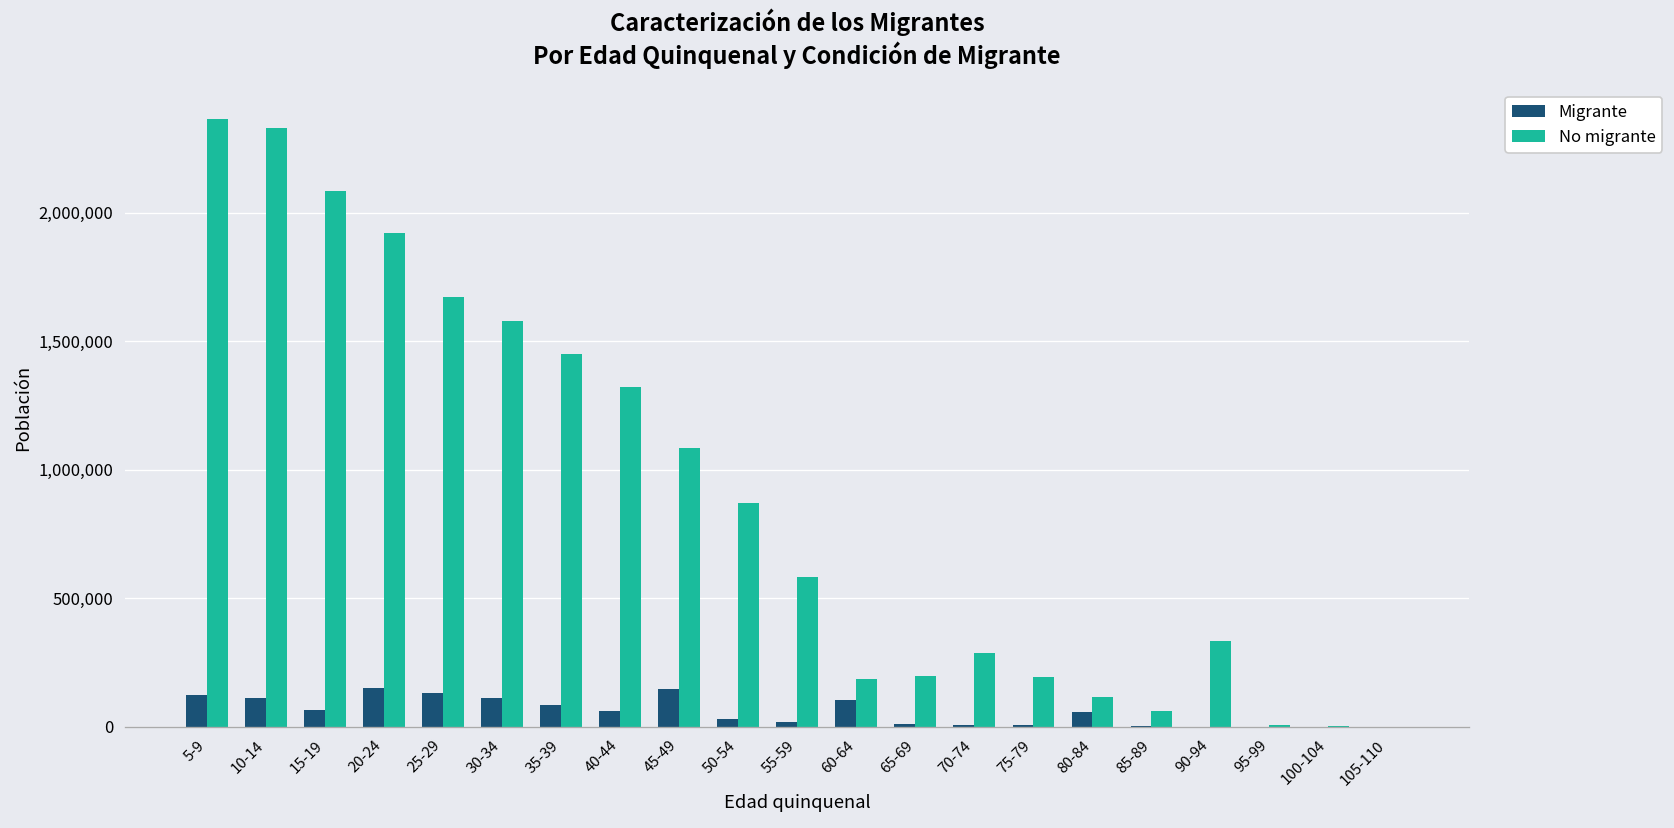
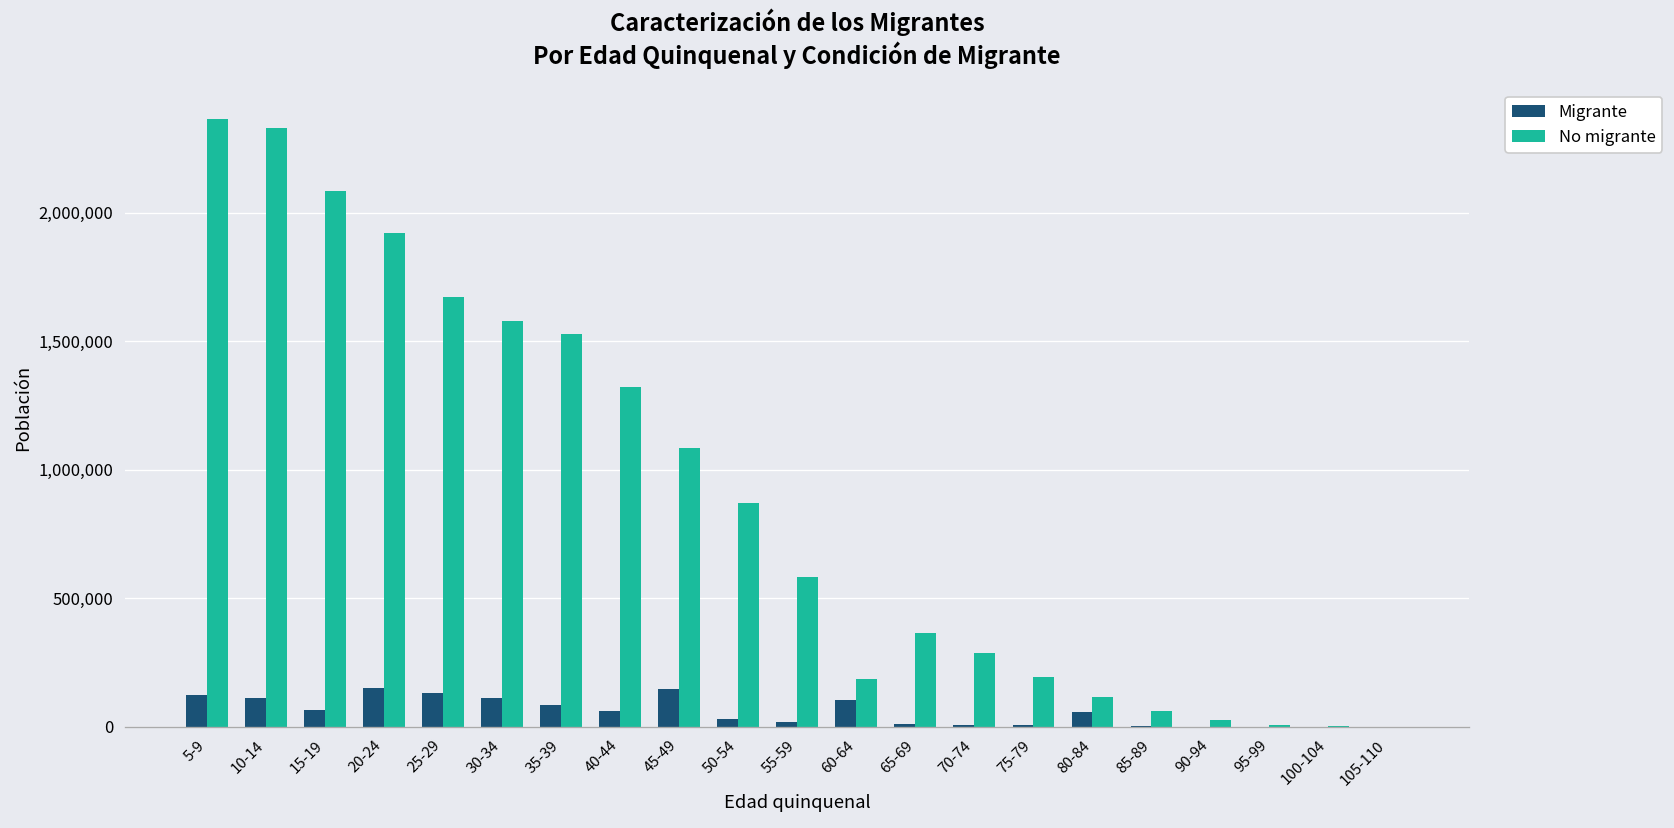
  {
    "Migrante": {
      "5-9": "130,000",
      "10-14": "110,000",
      "15-19": "70,000",
      "20-24": "150,000",
      "25-29": "130,000",
      "30-34": "110,000",
      "35-39": "90,000",
      "40-44": "60,000",
      "45-49": "150,000",
      "50-54": "30,000",
      "55-59": "20,000",
      "60-64": "110,000",
      "80-84": "60,000"
    },
    "No migrante": {
      "5-9": "2,360,000",
      "10-14": "2,330,000",
      "15-19": "2,090,000",
      "20-24": "1,920,000",
      "25-29": "1,670,000",
      "30-34": "1,580,000",
-     "35-39": "1,450,000",
+     "35-39": "1,530,000",
      "40-44": "1,320,000",
      "45-49": "1,080,000",
      "50-54": "870,000",
      "55-59": "580,000",
      "60-64": "190,000",
-     "65-69": "200,000",
+     "65-69": "360,000",
      "70-74": "290,000",
      "75-79": "200,000",
      "80-84": "120,000",
      "85-89": "60,000",
-     "90-94": "330,000"
+     "90-94": "30,000"
    }
  }
